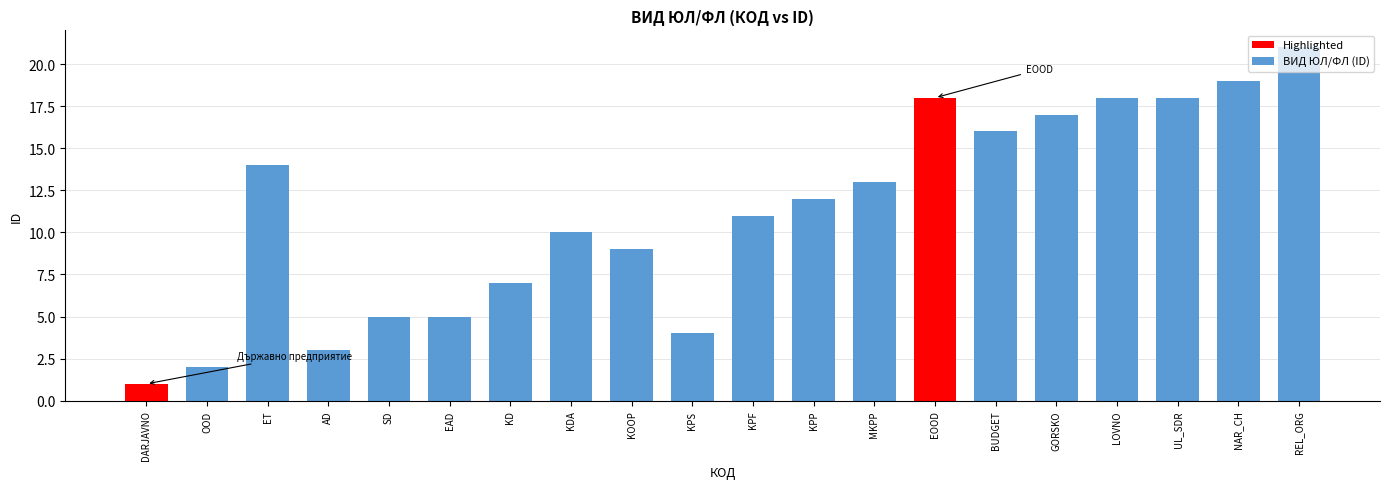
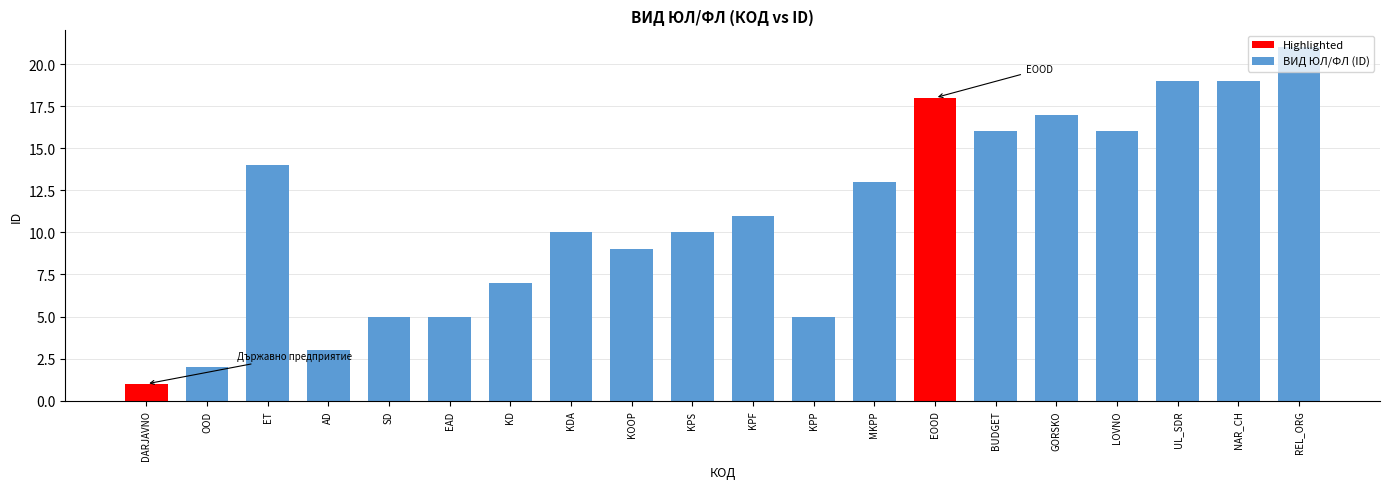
  {
    "DARJAVNO": 1,
    "OOD": 2,
    "ET": 14,
    "AD": 3,
    "SD": 5,
    "EAD": 5,
    "KD": 7,
    "KDA": 10,
    "KOOP": 9,
-   "KPS": 4,
+   "KPS": 10,
    "KPF": 11,
-   "KPP": 12,
+   "KPP": 5,
    "MKPP": 13,
    "EOOD": 18,
    "BUDGET": 16,
    "GORSKO": 17,
-   "LOVNO": 18,
-   "UL_SDR": 18,
+   "LOVNO": 16,
+   "UL_SDR": 19,
    "NAR_CH": 19
  }
